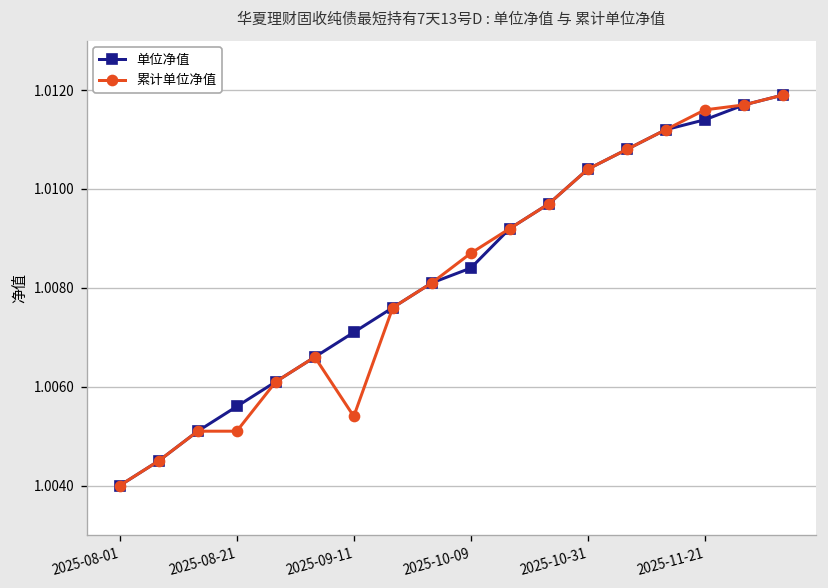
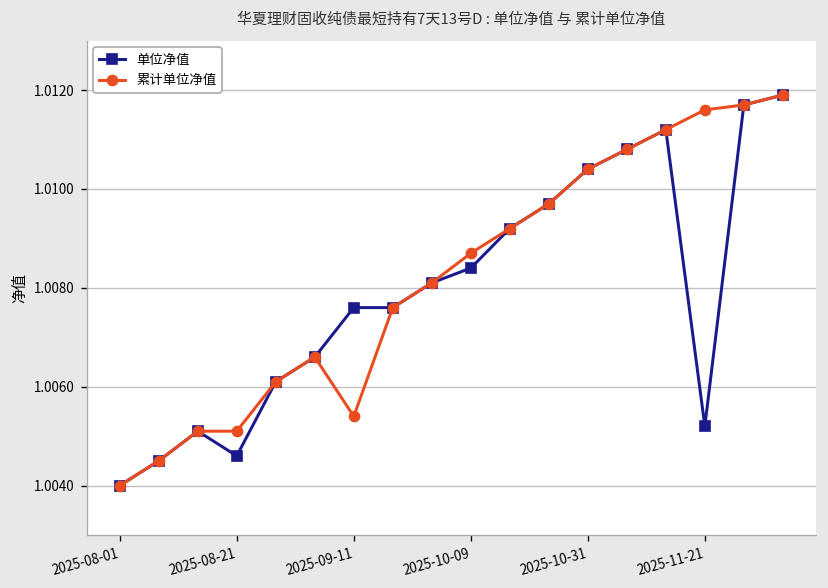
  {
    "单位净值": {
-     "2025-08-21": 1.0056,
-     "2025-09-11": 1.0071,
+     "2025-08-21": 1.0046,
+     "2025-09-11": 1.0076,
      "2025-10-09": 1.0084,
-     "2025-11-21": 1.0114
+     "2025-11-21": 1.0052
    },
    "累计单位净值": {
      "2025-08-21": 1.0051,
      "2025-09-11": 1.0054,
      "2025-10-09": 1.0087,
      "2025-11-21": 1.0116
    }
  }
